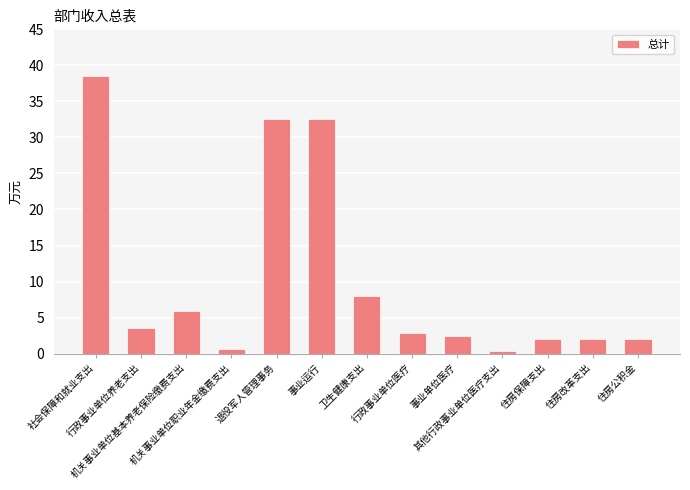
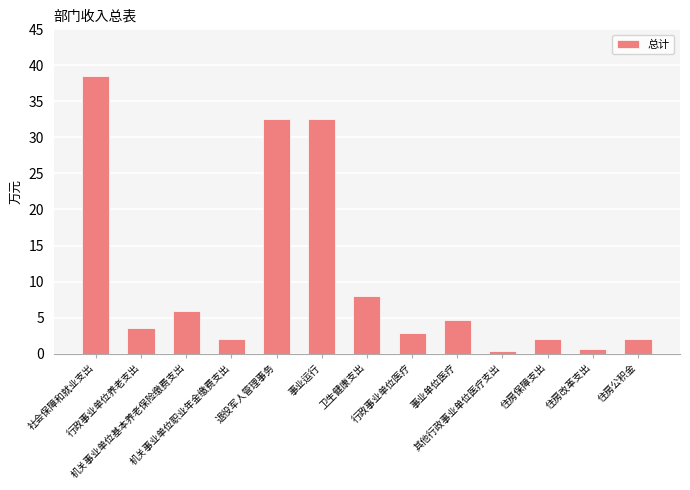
  {
    "社会保障和就业支出": 39,
    "行政事业单位养老支出": 4,
    "机关事业单位基本养老保险缴费支出": 6,
-   "机关事业单位职业年金缴费支出": 1,
+   "机关事业单位职业年金缴费支出": 2,
    "退役军人管理事务": 33,
    "事业运行": 33,
    "卫生健康支出": 8,
    "行政事业单位医疗": 3,
-   "事业单位医疗": 2,
+   "事业单位医疗": 5,
    "住房保障支出": 2,
-   "住房改革支出": 2,
+   "住房改革支出": 1,
    "住房公积金": 2
  }
